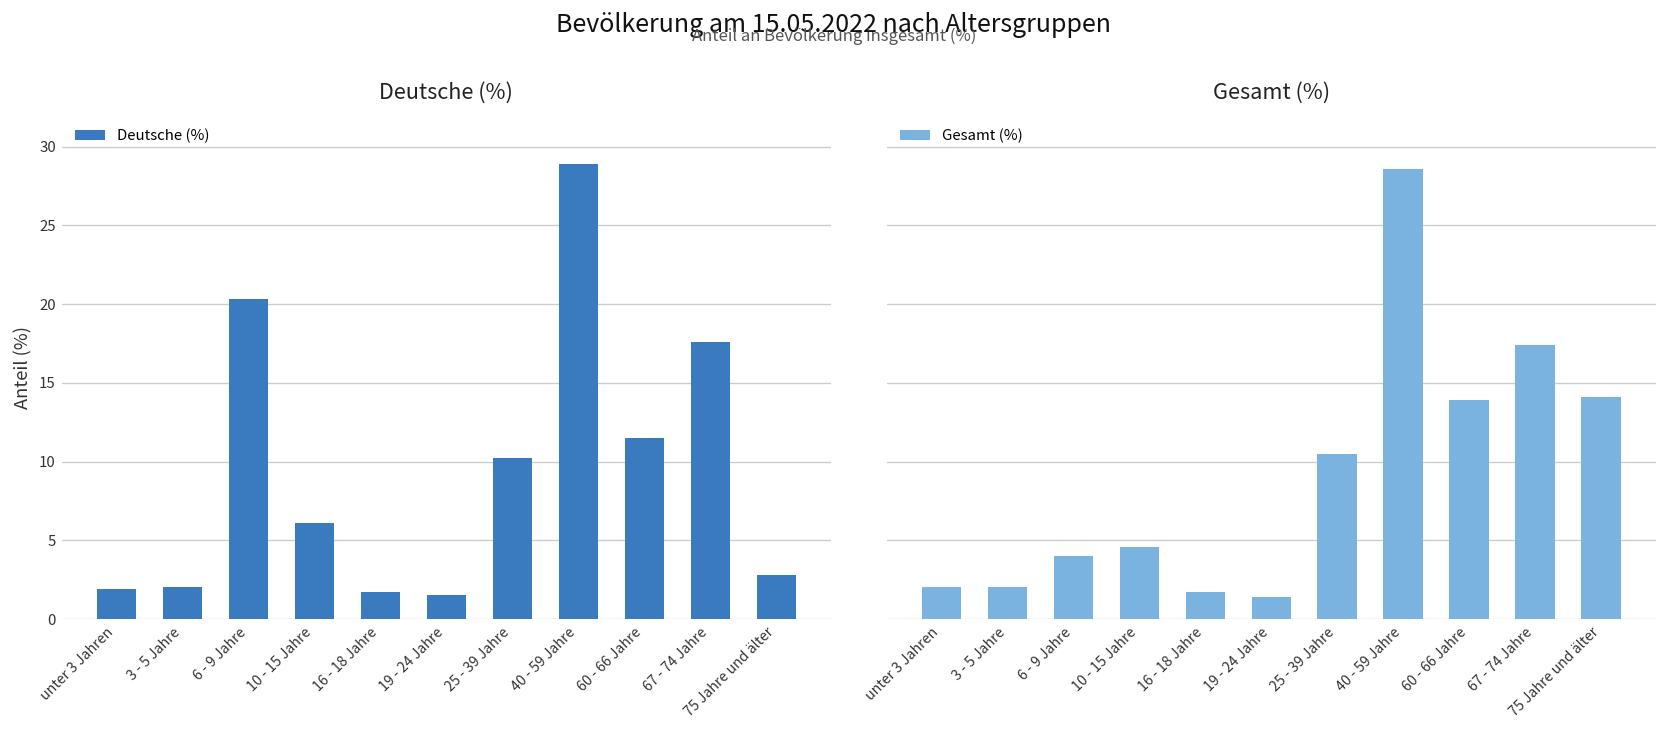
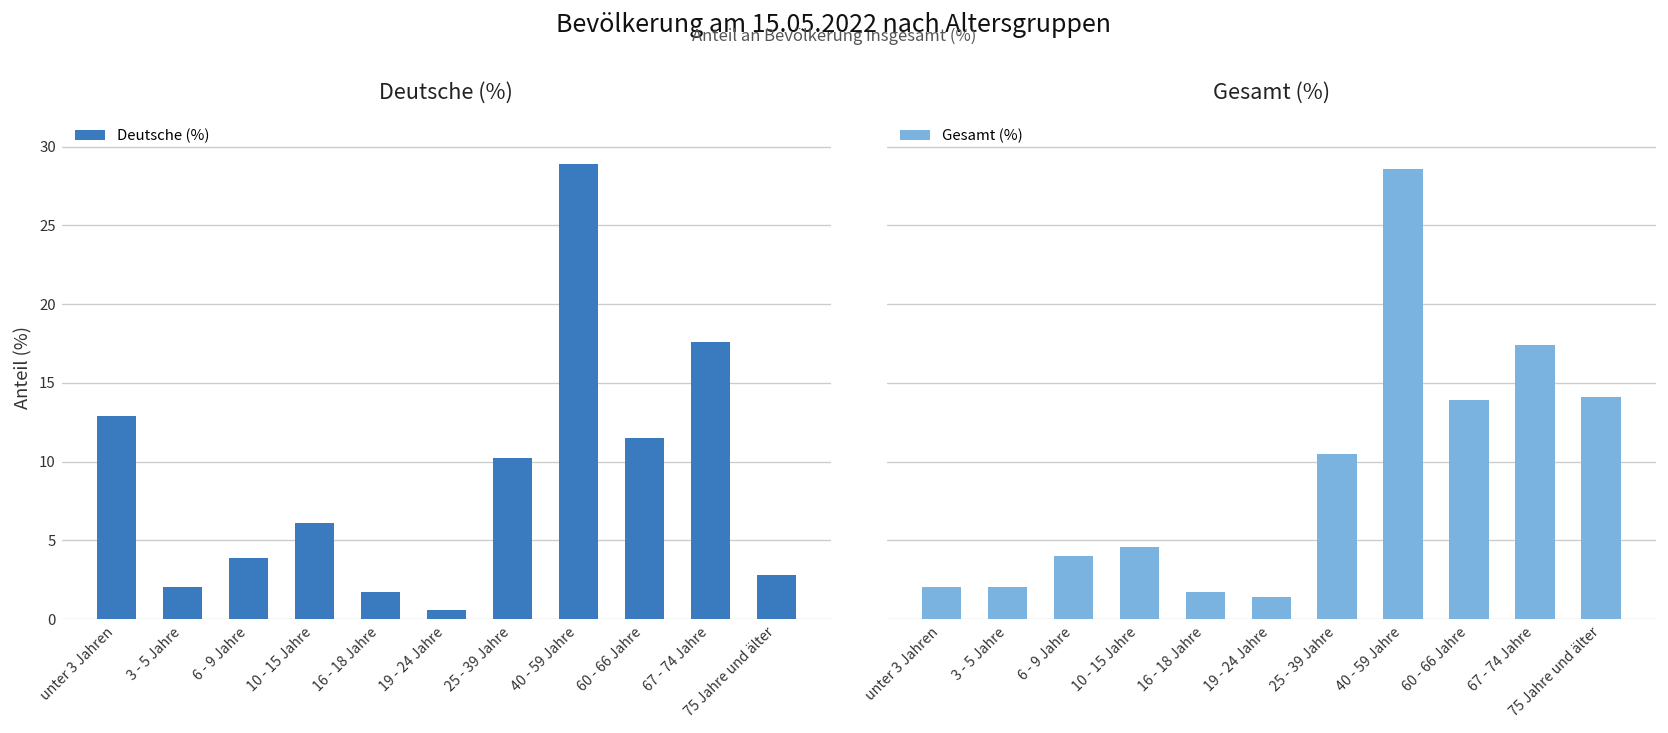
  {
    "Deutsche (%)": {
-     "unter 3 Jahren": 1.9,
+     "unter 3 Jahren": 12.9,
      "3 - 5 Jahre": 2.0,
-     "6 - 9 Jahre": 20.3,
+     "6 - 9 Jahre": 3.9,
      "10 - 15 Jahre": 6.1,
      "16 - 18 Jahre": 1.7,
-     "19 - 24 Jahre": 1.5,
+     "19 - 24 Jahre": 0.6,
      "25 - 39 Jahre": 10.2,
      "40 - 59 Jahre": 28.9,
      "60 - 66 Jahre": 11.5,
      "67 - 74 Jahre": 17.6,
      "75 Jahre und älter": 2.8
    }
  }
